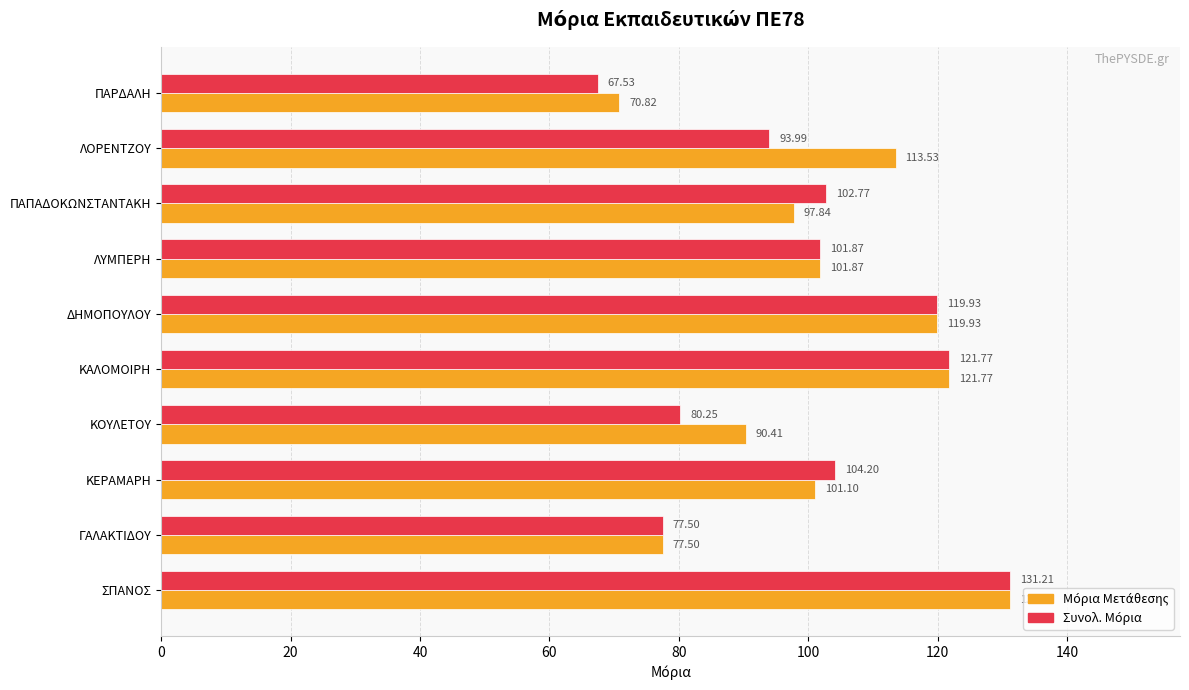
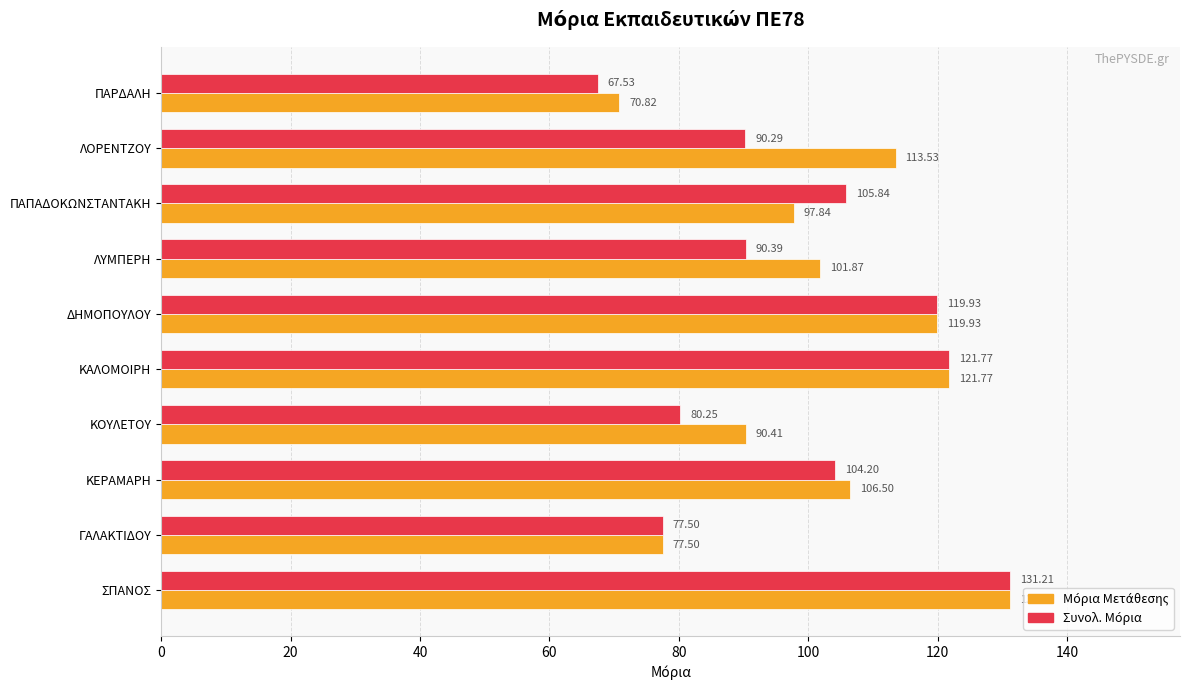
  {
    "Μόρια Μετάθεσης": {
      "ΠΑΡΔΑΛΗ": 70.82,
      "ΛΟΡΕΝΤΖΟΥ": 113.53,
      "ΠΑΠΑΔΟΚΩΝΣΤΑΝΤΑΚΗ": 97.84,
      "ΛΥΜΠΕΡΗ": 101.87,
      "ΔΗΜΟΠΟΥΛΟΥ": 119.93,
      "ΚΑΛΟΜΟΙΡΗ": 121.77,
      "ΚΟΥΛΕΤΟΥ": 90.41,
-     "ΚΕΡΑΜΑΡΗ": 101.10,
+     "ΚΕΡΑΜΑΡΗ": 106.50,
      "ΓΑΛΑΚΤΙΔΟΥ": 77.50
    },
    "Συνολ. Μόρια": {
      "ΠΑΡΔΑΛΗ": 67.53,
-     "ΛΟΡΕΝΤΖΟΥ": 93.99,
-     "ΠΑΠΑΔΟΚΩΝΣΤΑΝΤΑΚΗ": 102.77,
-     "ΛΥΜΠΕΡΗ": 101.87,
+     "ΛΟΡΕΝΤΖΟΥ": 90.29,
+     "ΠΑΠΑΔΟΚΩΝΣΤΑΝΤΑΚΗ": 105.84,
+     "ΛΥΜΠΕΡΗ": 90.39,
      "ΔΗΜΟΠΟΥΛΟΥ": 119.93,
      "ΚΑΛΟΜΟΙΡΗ": 121.77,
      "ΚΟΥΛΕΤΟΥ": 80.25,
      "ΚΕΡΑΜΑΡΗ": 104.20,
      "ΓΑΛΑΚΤΙΔΟΥ": 77.50,
      "ΣΠΑΝΟΣ": 131.21
    }
  }
